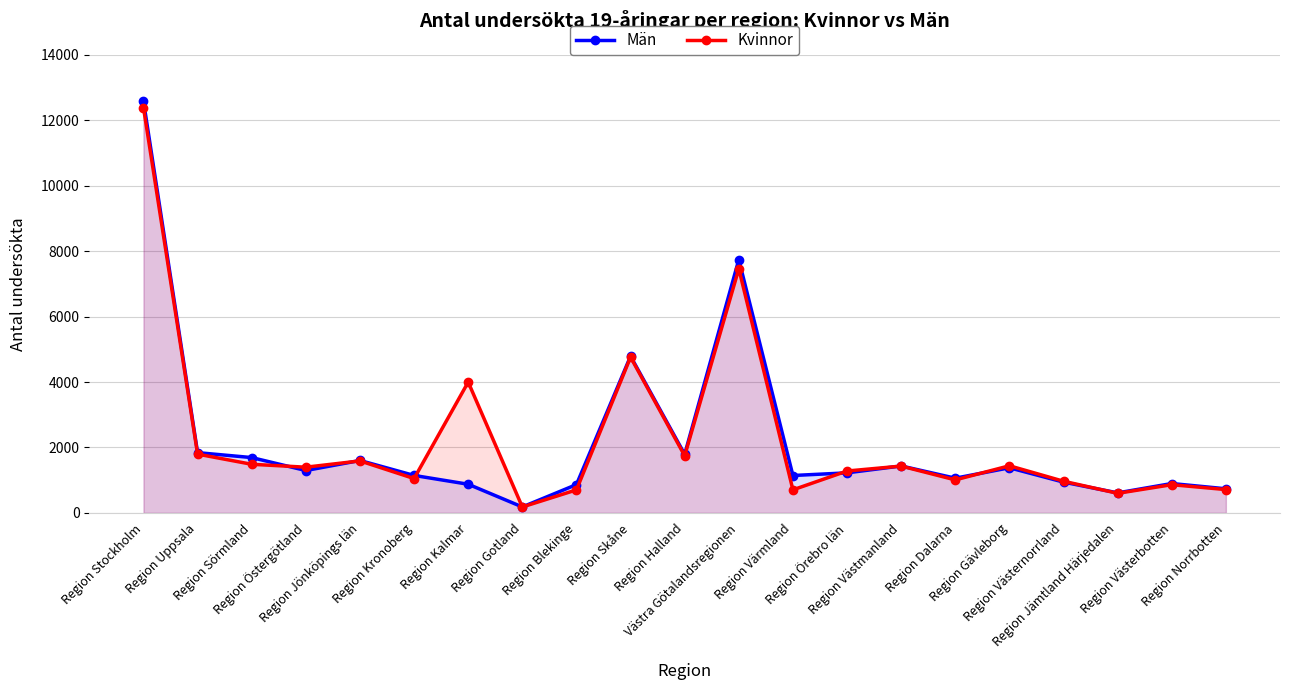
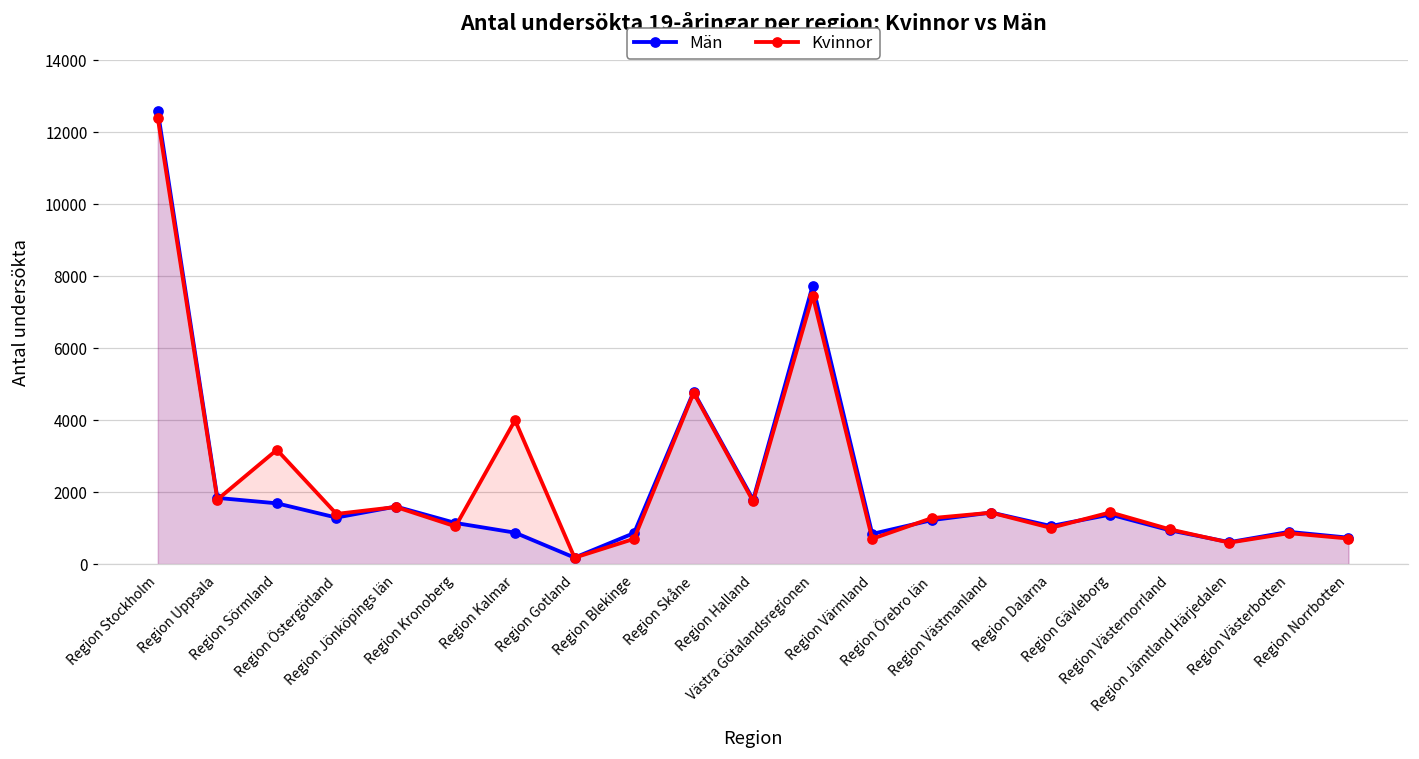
  {
    "Män": {
      "Region Stockholm": 12600,
      "Region Sörmland": 1700,
      "Region Östergötland": 1300,
      "Region Kronoberg": 1100,
      "Region Kalmar": 900,
      "Region Blekinge": 900,
      "Västra Götalandsregionen": 7700,
-     "Region Värmland": 1100
+     "Region Värmland": 800
    },
    "Kvinnor": {
      "Region Stockholm": 12400,
-     "Region Sörmland": 1500,
+     "Region Sörmland": 3200,
      "Region Östergötland": 1400,
      "Region Kronoberg": 1100,
      "Region Kalmar": 4000,
      "Region Blekinge": 700,
      "Västra Götalandsregionen": 7500,
      "Region Värmland": 700
    }
  }
